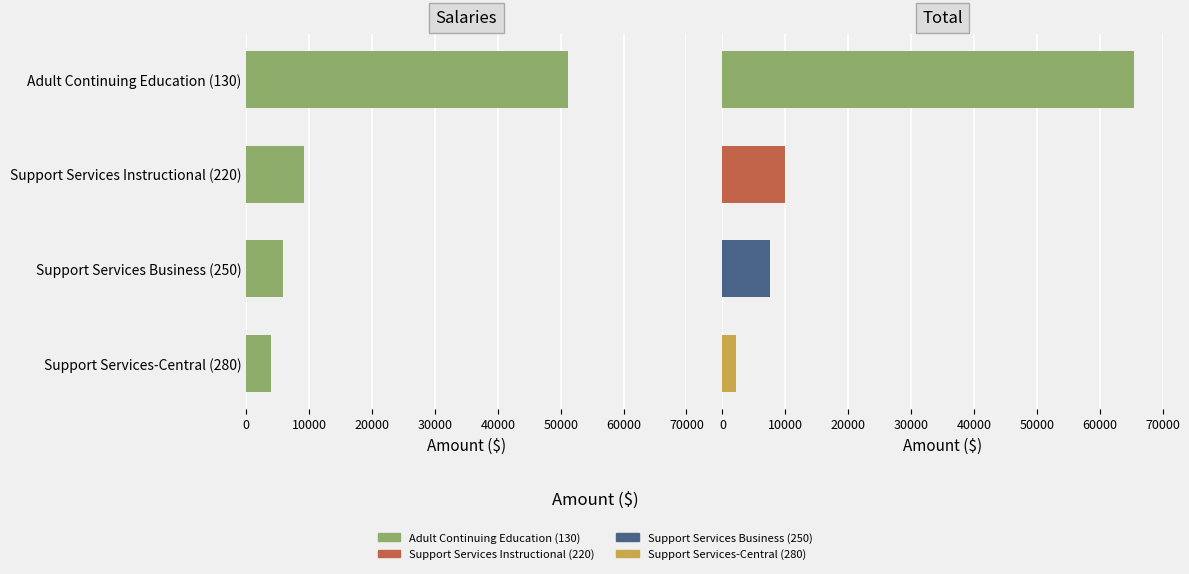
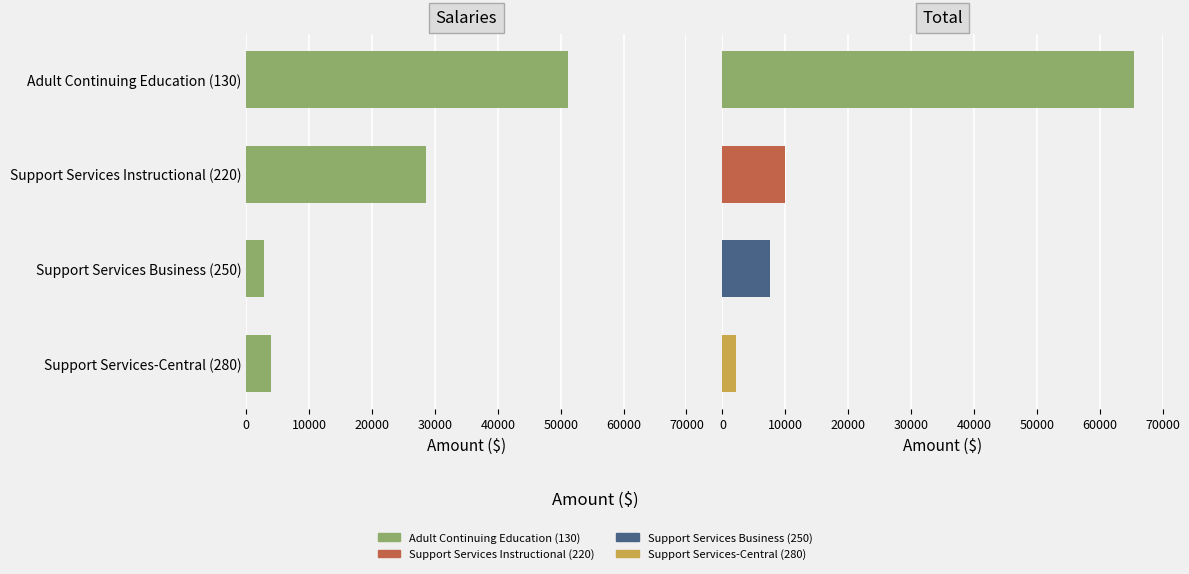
  {
    "Salaries": {
      "Adult Continuing Education (130)": 51000,
-     "Support Services Instructional (220)": 9000,
-     "Support Services Business (250)": 6000,
+     "Support Services Instructional (220)": 29000,
+     "Support Services Business (250)": 3000,
      "Support Services-Central (280)": 4000
    }
  }
